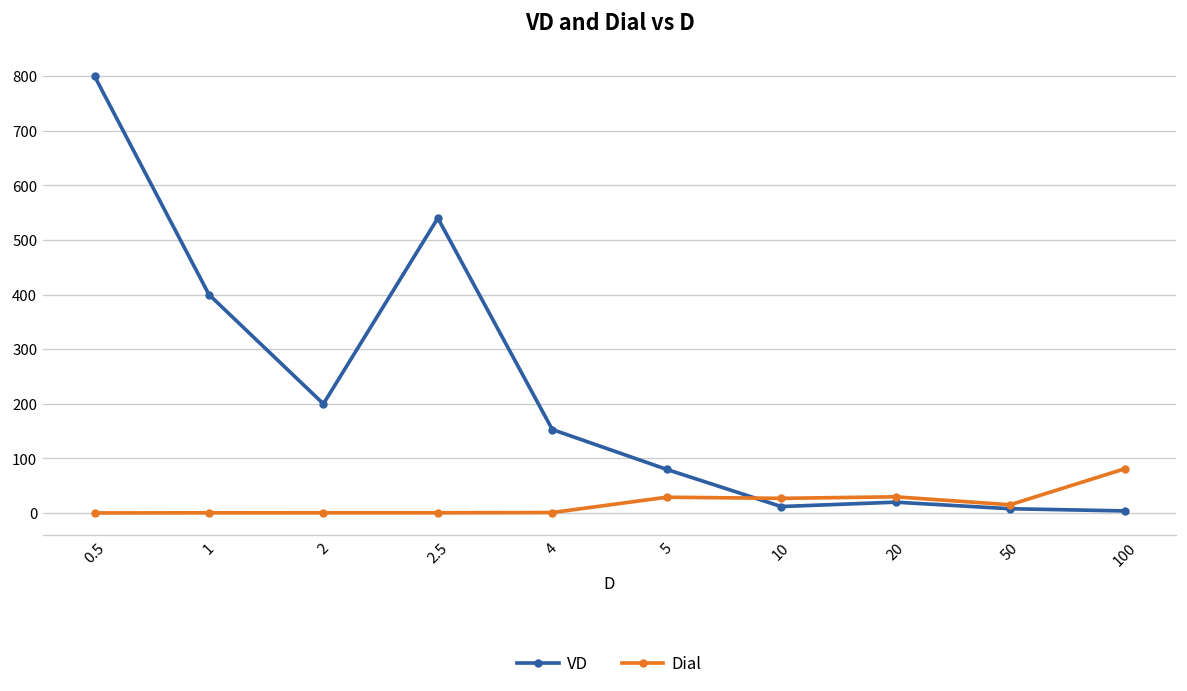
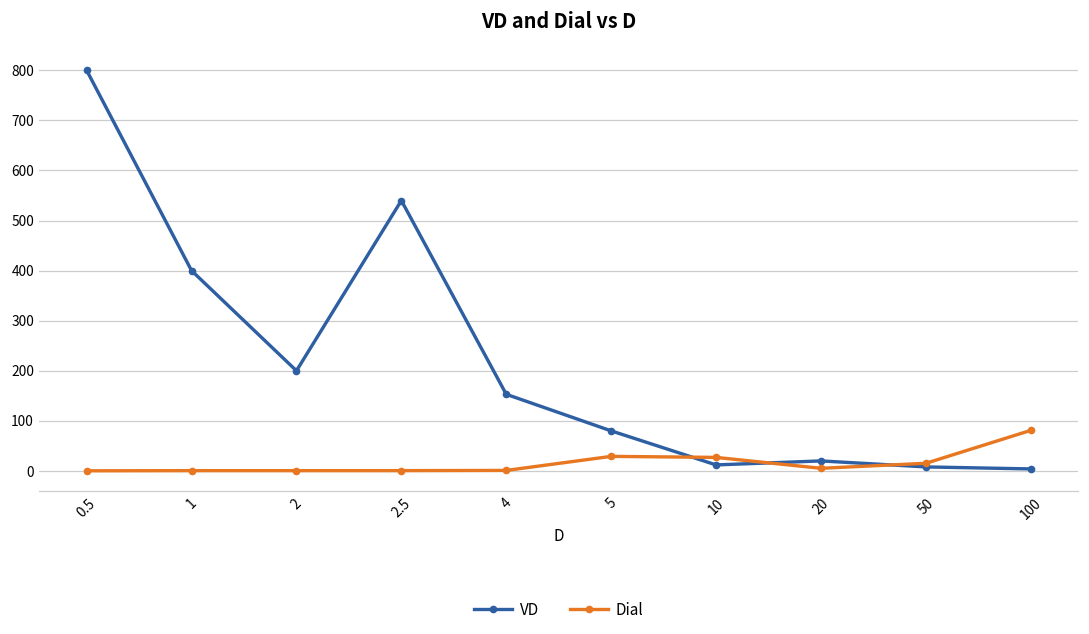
  {
    "VD": {
      "0.5": 800,
      "1": 400,
      "2": 200,
      "2.5": 540,
      "4": 150,
      "5": 80,
      "10": 10,
      "20": 20,
      "50": 10,
      "100": 0
    },
    "Dial": {
      "0.5": 0,
      "1": 0,
      "2": 0,
      "2.5": 0,
      "4": 0,
      "5": 30,
      "10": 30,
-     "20": 30,
+     "20": 10,
      "50": 20,
      "100": 80
    }
  }
